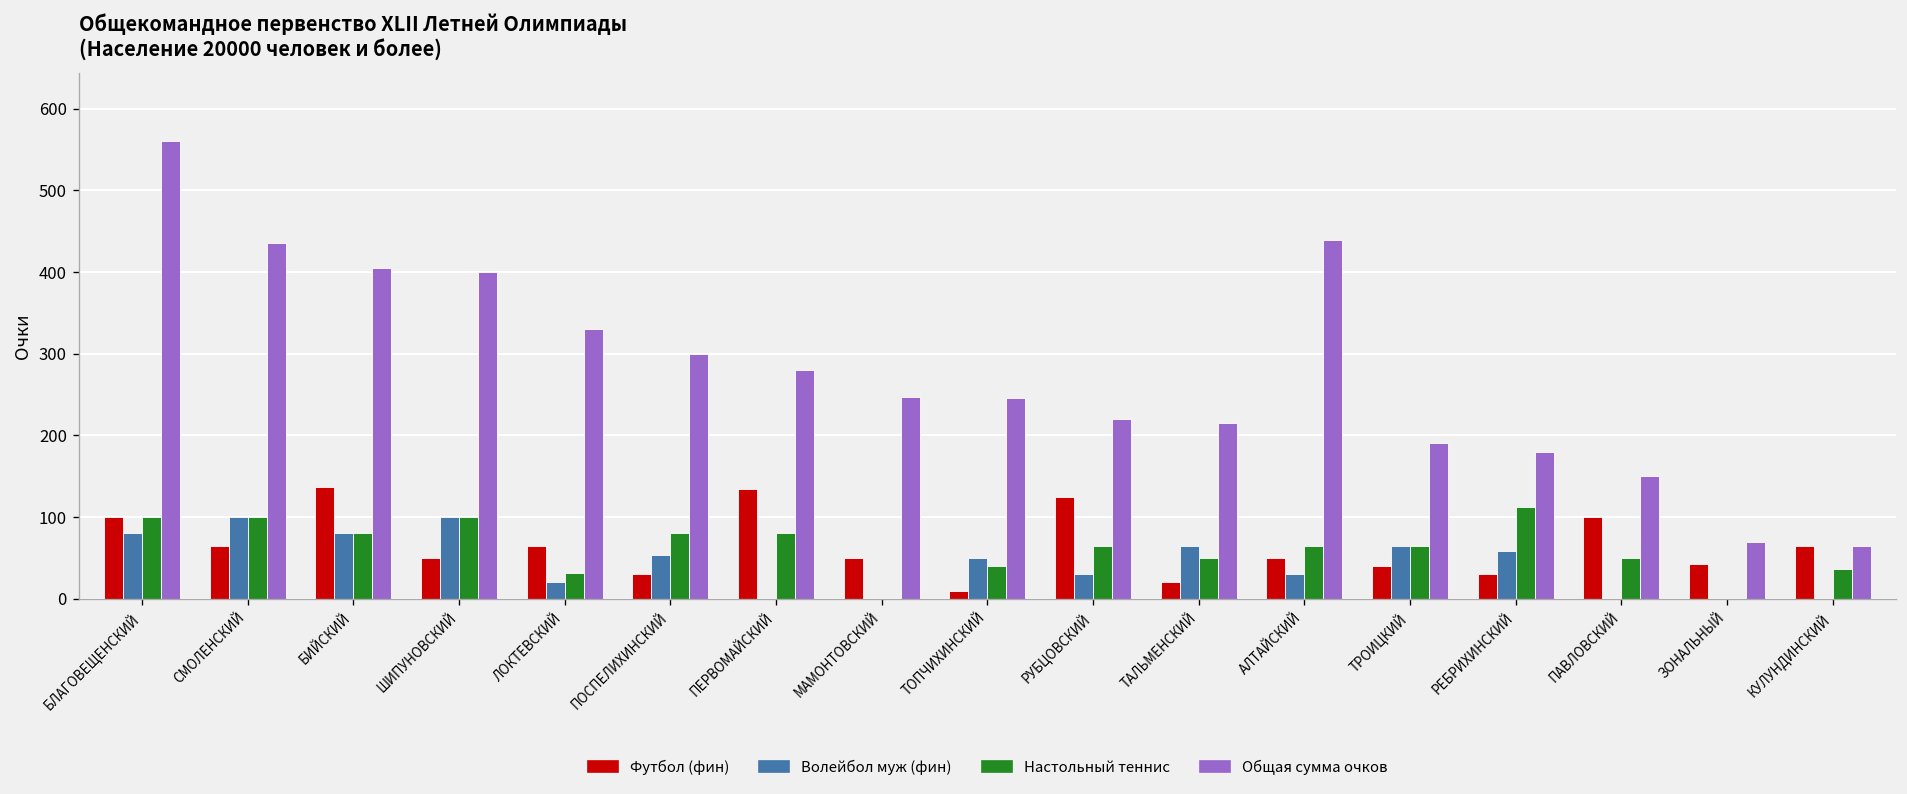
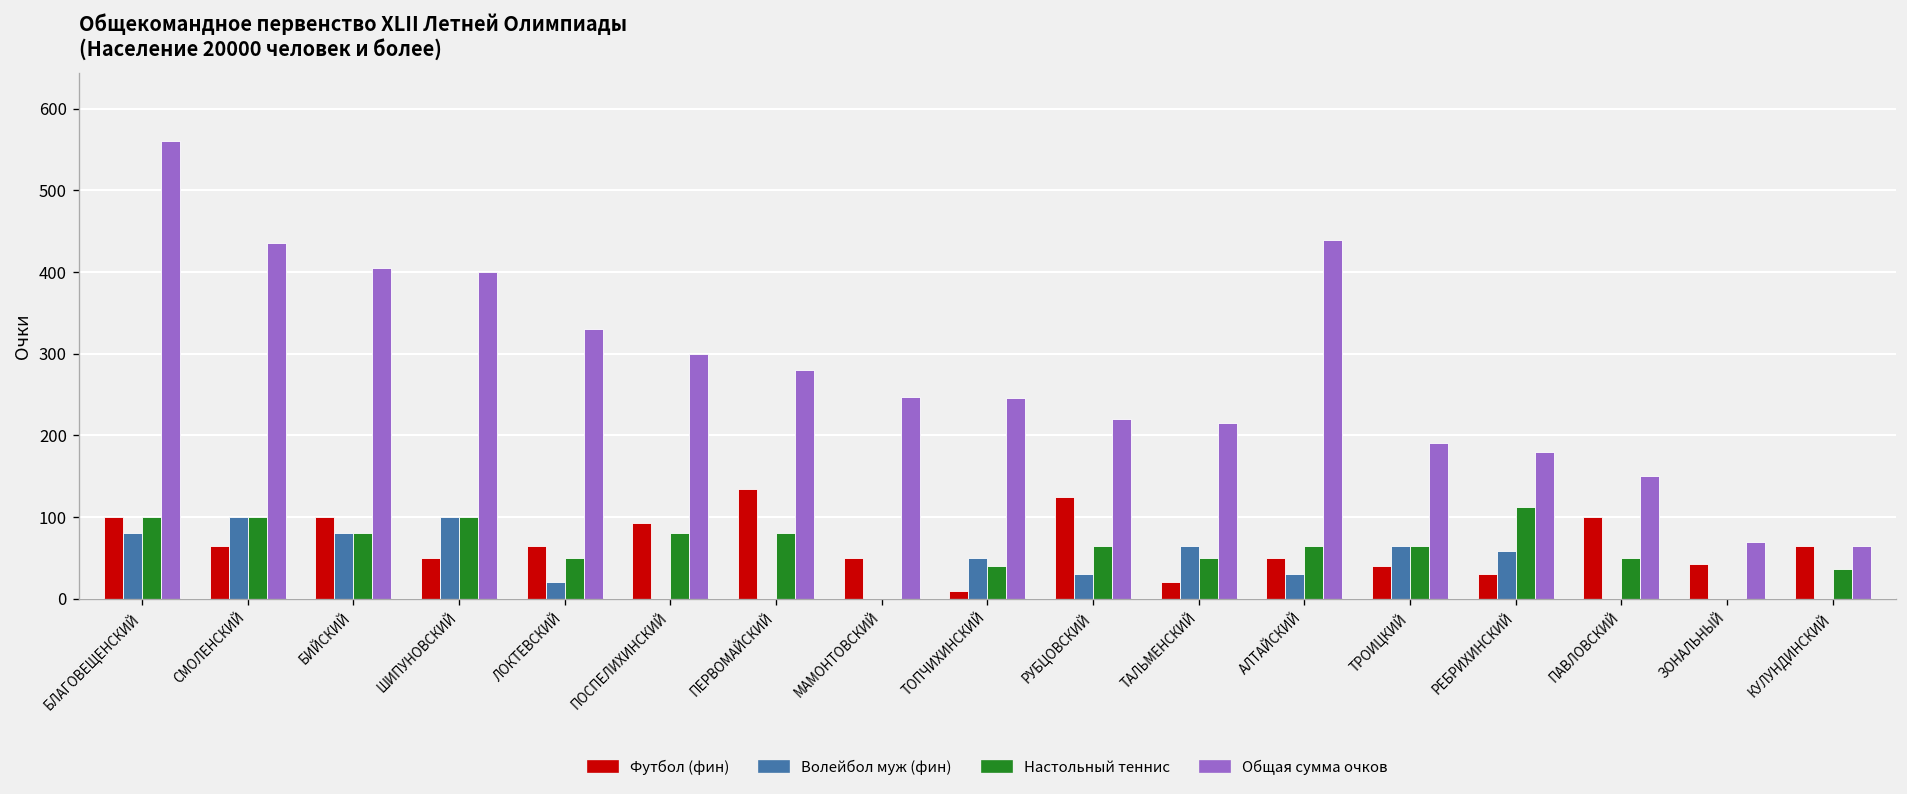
  {
    "Футбол (фин)": {
      "БЛАГОВЕЩЕНСКИЙ": 100,
      "СМОЛЕНСКИЙ": 70,
-     "БИЙСКИЙ": 140,
+     "БИЙСКИЙ": 100,
      "ШИПУНОВСКИЙ": 50,
      "ЛОКТЕВСКИЙ": 70,
-     "ПОСПЕЛИХИНСКИЙ": 30,
+     "ПОСПЕЛИХИНСКИЙ": 90,
      "ПЕРВОМАЙСКИЙ": 130,
      "МАМОНТОВСКИЙ": 50,
      "ТОПЧИХИНСКИЙ": 10,
      "РУБЦОВСКИЙ": 120,
      "ТАЛЬМЕНСКИЙ": 20,
      "АЛТАЙСКИЙ": 50,
      "ТРОИЦКИЙ": 40,
      "РЕБРИХИНСКИЙ": 30,
      "ПАВЛОВСКИЙ": 100,
      "ЗОНАЛЬНЫЙ": 40,
      "КУЛУНДИНСКИЙ": 70
    },
    "Волейбол муж (фин)": {
      "БЛАГОВЕЩЕНСКИЙ": 80,
      "СМОЛЕНСКИЙ": 100,
      "БИЙСКИЙ": 80,
      "ШИПУНОВСКИЙ": 100,
      "ЛОКТЕВСКИЙ": 20,
-     "ПОСПЕЛИХИНСКИЙ": 50,
+     "ПОСПЕЛИХИНСКИЙ": 0,
      "ПЕРВОМАЙСКИЙ": 0,
      "МАМОНТОВСКИЙ": 0,
      "ТОПЧИХИНСКИЙ": 50,
      "РУБЦОВСКИЙ": 30,
      "ТАЛЬМЕНСКИЙ": 70,
      "АЛТАЙСКИЙ": 30,
      "ТРОИЦКИЙ": 70,
      "РЕБРИХИНСКИЙ": 60,
      "ПАВЛОВСКИЙ": 0,
      "ЗОНАЛЬНЫЙ": 0,
      "КУЛУНДИНСКИЙ": 0
    },
    "Настольный теннис": {
      "БЛАГОВЕЩЕНСКИЙ": 100,
      "СМОЛЕНСКИЙ": 100,
      "БИЙСКИЙ": 80,
      "ШИПУНОВСКИЙ": 100,
-     "ЛОКТЕВСКИЙ": 30,
+     "ЛОКТЕВСКИЙ": 50,
      "ПОСПЕЛИХИНСКИЙ": 80,
      "ПЕРВОМАЙСКИЙ": 80,
      "МАМОНТОВСКИЙ": 0,
      "ТОПЧИХИНСКИЙ": 40,
      "РУБЦОВСКИЙ": 70,
      "ТАЛЬМЕНСКИЙ": 50,
      "АЛТАЙСКИЙ": 70,
      "ТРОИЦКИЙ": 70,
      "РЕБРИХИНСКИЙ": 110,
      "ПАВЛОВСКИЙ": 50,
      "ЗОНАЛЬНЫЙ": 0,
      "КУЛУНДИНСКИЙ": 40
    },
    "Общая сумма очков": {
      "БЛАГОВЕЩЕНСКИЙ": 560,
      "СМОЛЕНСКИЙ": 440,
      "БИЙСКИЙ": 410,
      "ШИПУНОВСКИЙ": 400,
      "ЛОКТЕВСКИЙ": 330,
      "ПОСПЕЛИХИНСКИЙ": 300,
      "ПЕРВОМАЙСКИЙ": 280,
      "МАМОНТОВСКИЙ": 250,
      "ТОПЧИХИНСКИЙ": 250,
      "РУБЦОВСКИЙ": 220,
      "ТАЛЬМЕНСКИЙ": 220,
      "АЛТАЙСКИЙ": 440,
      "ТРОИЦКИЙ": 190,
      "РЕБРИХИНСКИЙ": 180,
      "ПАВЛОВСКИЙ": 150,
      "ЗОНАЛЬНЫЙ": 70,
      "КУЛУНДИНСКИЙ": 70
    }
  }
